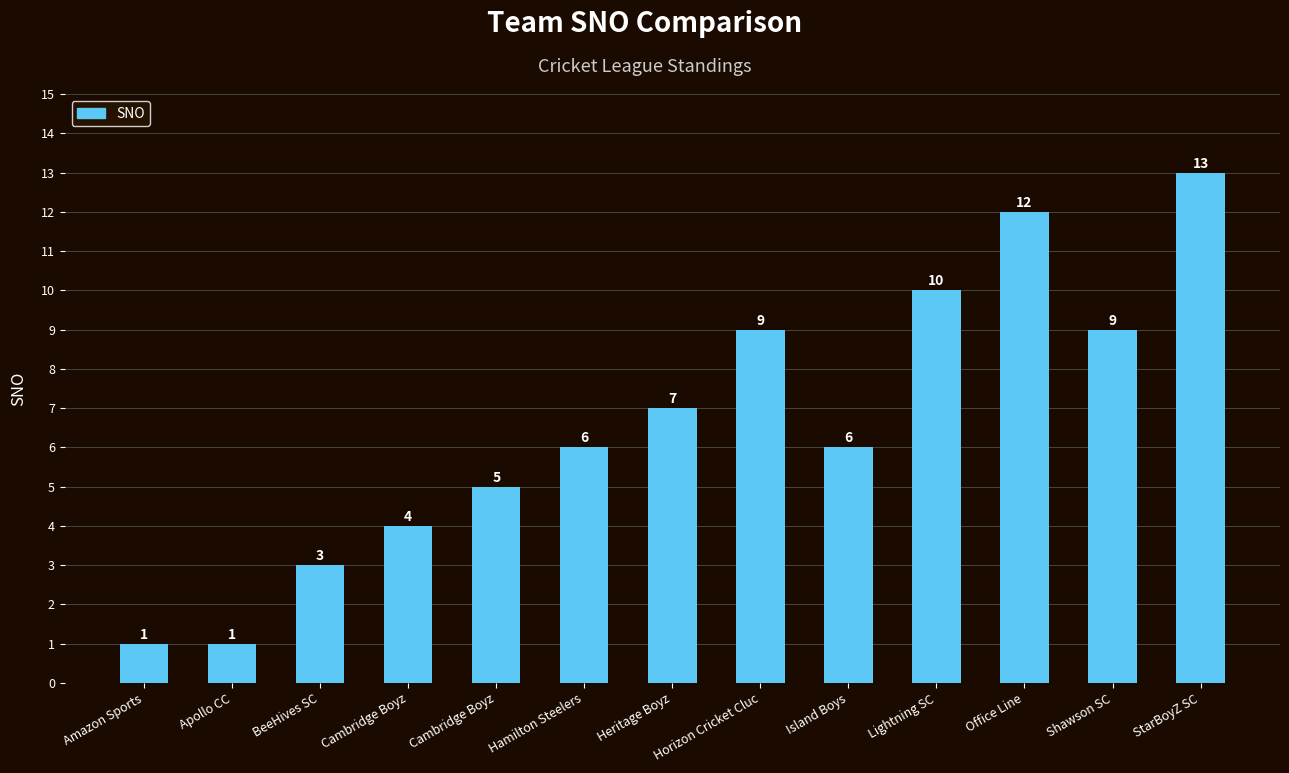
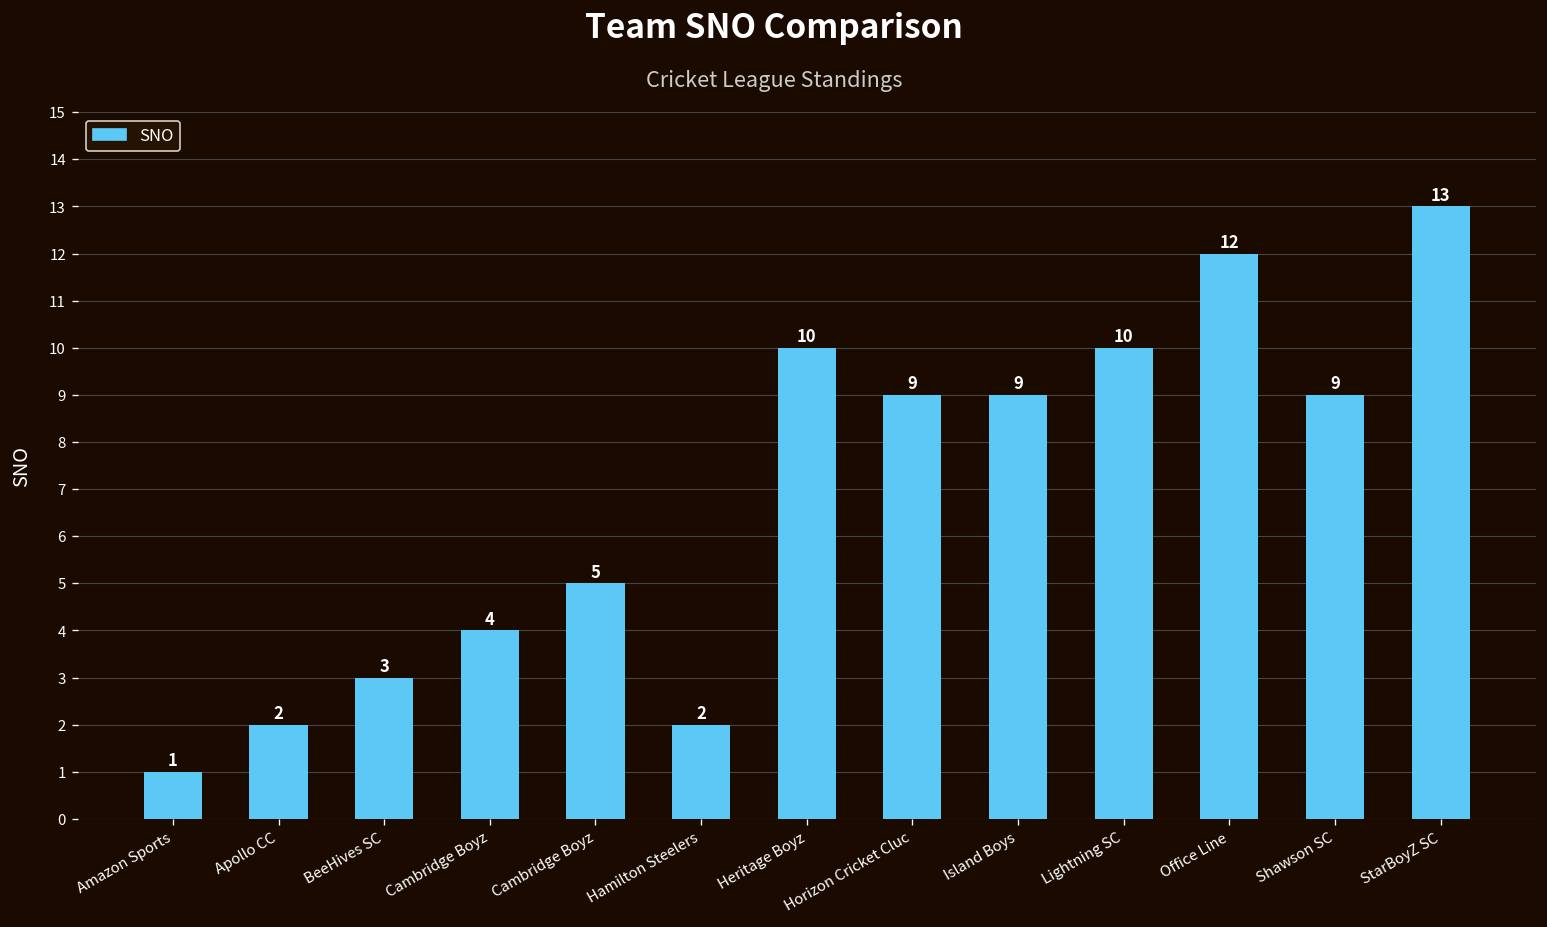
  {
    "Amazon Sports": 1,
-   "Apollo CC": 1,
+   "Apollo CC": 2,
    "BeeHives SC": 3,
-   "Hamilton Steelers": 6,
-   "Heritage Boyz": 7,
+   "Hamilton Steelers": 2,
+   "Heritage Boyz": 10,
    "Horizon Cricket Cluc": 9,
-   "Island Boys": 6,
+   "Island Boys": 9,
    "Lightning SC": 10,
    "Office Line": 12,
    "Shawson SC": 9,
    "StarBoyZ SC": 13
  }
